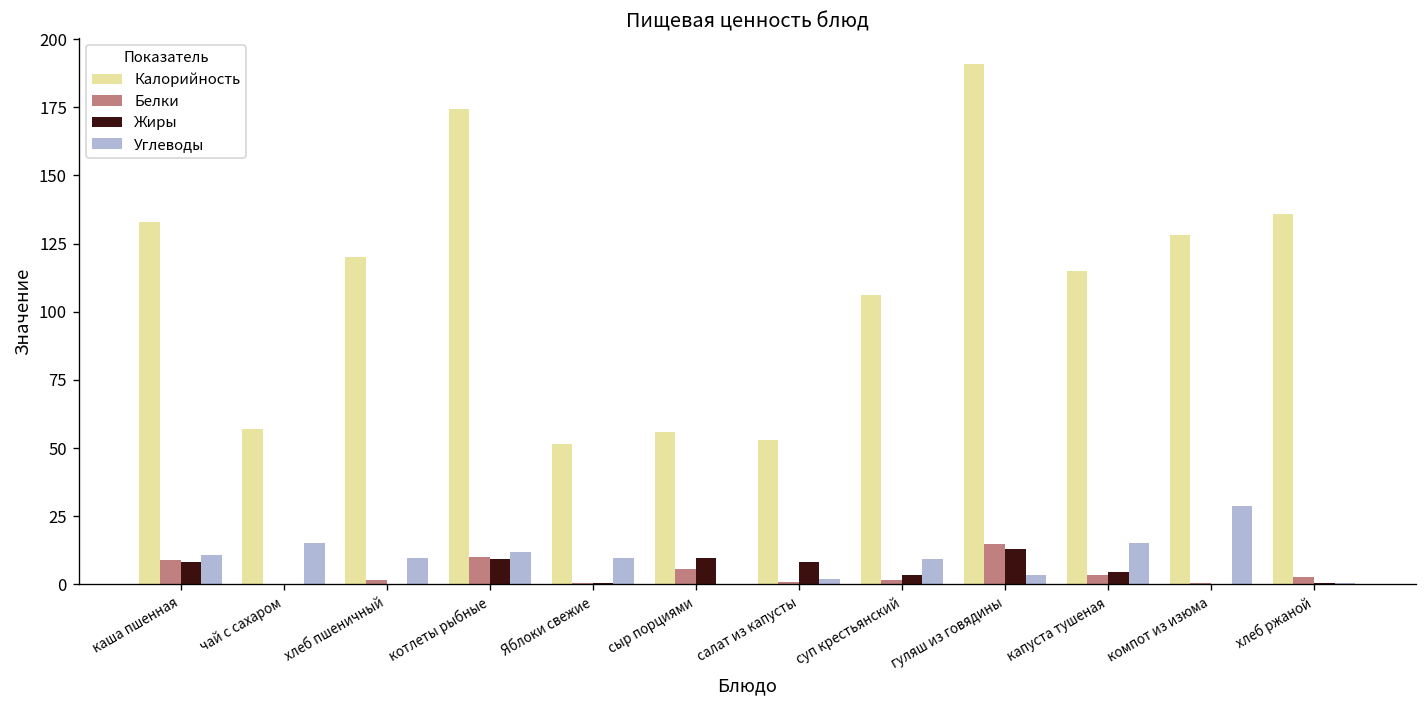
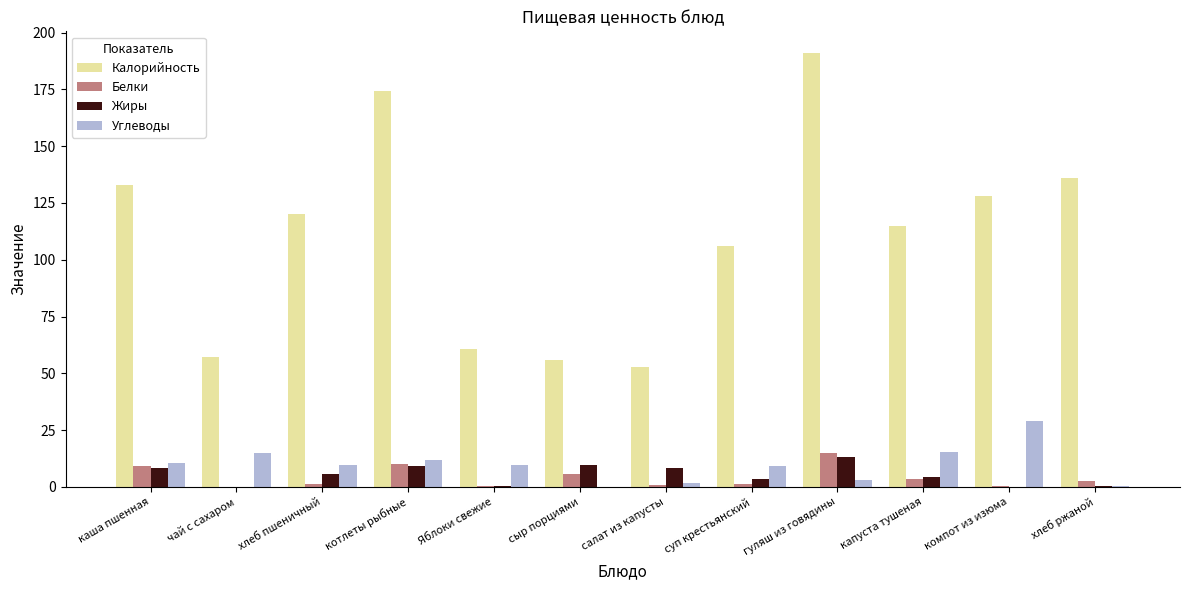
  {
    "Калорийность": {
      "каша пшенная": 133,
      "чай с сахаром": 57,
      "хлеб пшеничный": 120,
      "котлеты рыбные": 174,
-     "Яблоки свежие": 52,
+     "Яблоки свежие": 61,
      "сыр порциями": 56,
      "салат из капусты": 53,
      "суп крестьянский": 106,
      "гуляш из говядины": 191,
      "капуста тушеная": 115,
      "компот из изюма": 128,
      "хлеб ржаной": 136
    },
    "Белки": {
      "каша пшенная": 9,
      "хлеб пшеничный": 2,
      "котлеты рыбные": 10,
      "сыр порциями": 6,
      "суп крестьянский": 2,
      "гуляш из говядины": 15,
      "капуста тушеная": 4,
      "хлеб ржаной": 3
    },
    "Жиры": {
      "каша пшенная": 8,
-     "хлеб пшеничный": 0,
+     "хлеб пшеничный": 6,
      "котлеты рыбные": 9,
      "сыр порциями": 10,
      "салат из капусты": 8,
      "суп крестьянский": 3,
      "гуляш из говядины": 13,
      "капуста тушеная": 5,
      "компот из изюма": 0
    },
    "Углеводы": {
      "каша пшенная": 11,
      "чай с сахаром": 15,
      "хлеб пшеничный": 10,
      "котлеты рыбные": 12,
      "Яблоки свежие": 10,
      "сыр порциями": 0,
      "салат из капусты": 2,
      "суп крестьянский": 9,
      "гуляш из говядины": 3,
      "капуста тушеная": 15,
      "компот из изюма": 29
    }
  }
